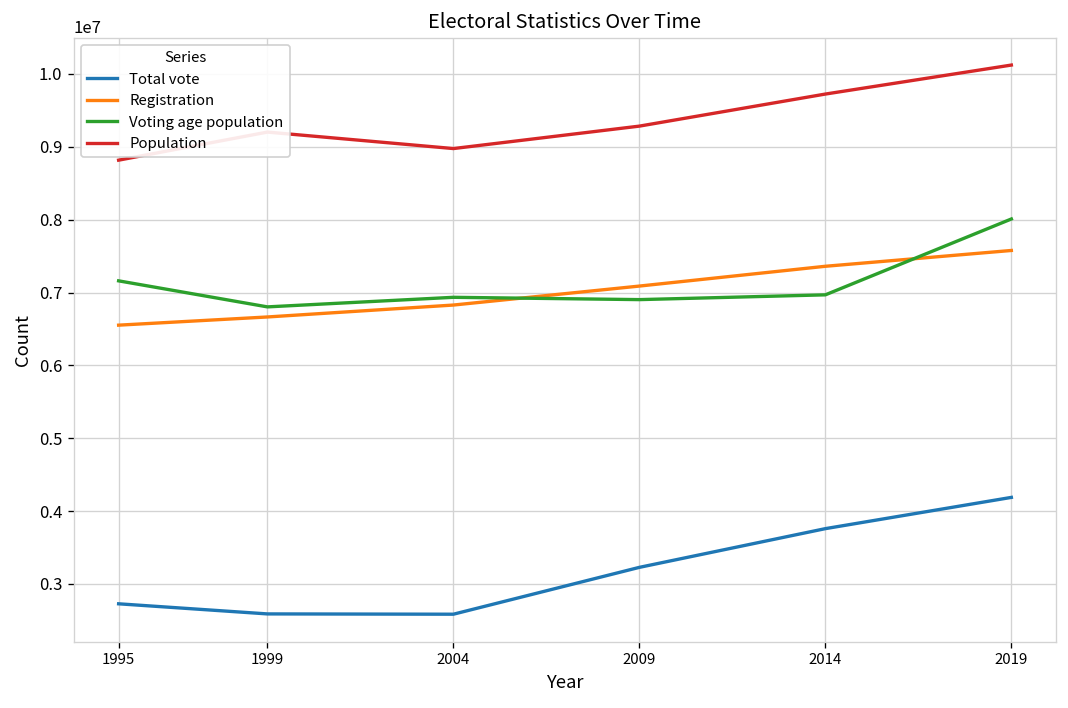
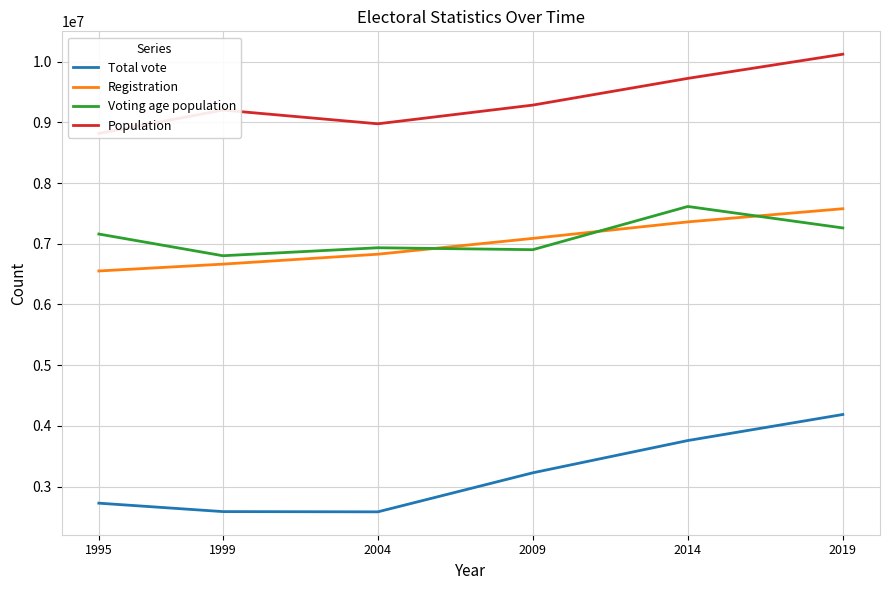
  {
    "Total vote": {
      "1995": 2700000,
      "1999": 2600000,
      "2004": 2600000,
      "2009": 3200000,
      "2014": 3800000,
      "2019": 4200000
    },
    "Registration": {
      "1995": 6600000,
      "1999": 6700000,
      "2004": 6800000,
      "2009": 7100000,
      "2014": 7400000,
      "2019": 7600000
    },
    "Voting age population": {
      "1995": 7200000,
      "1999": 6800000,
      "2004": 6900000,
      "2009": 6900000,
-     "2014": 7000000,
-     "2019": 8000000
+     "2014": 7600000,
+     "2019": 7300000
    },
    "Population": {
      "2004": 9000000,
      "2009": 9300000,
      "2014": 9700000,
      "2019": 10100000
    }
  }
